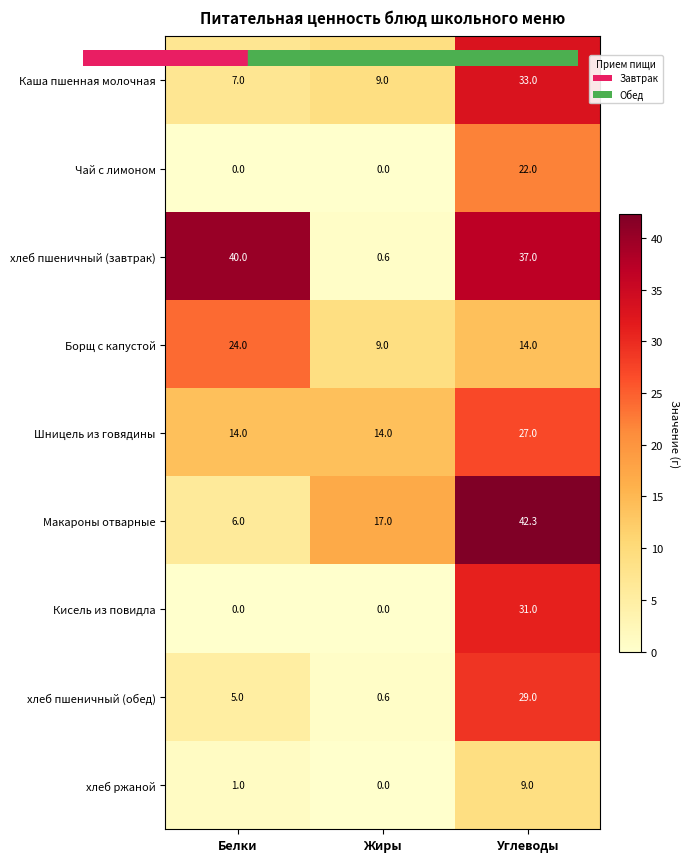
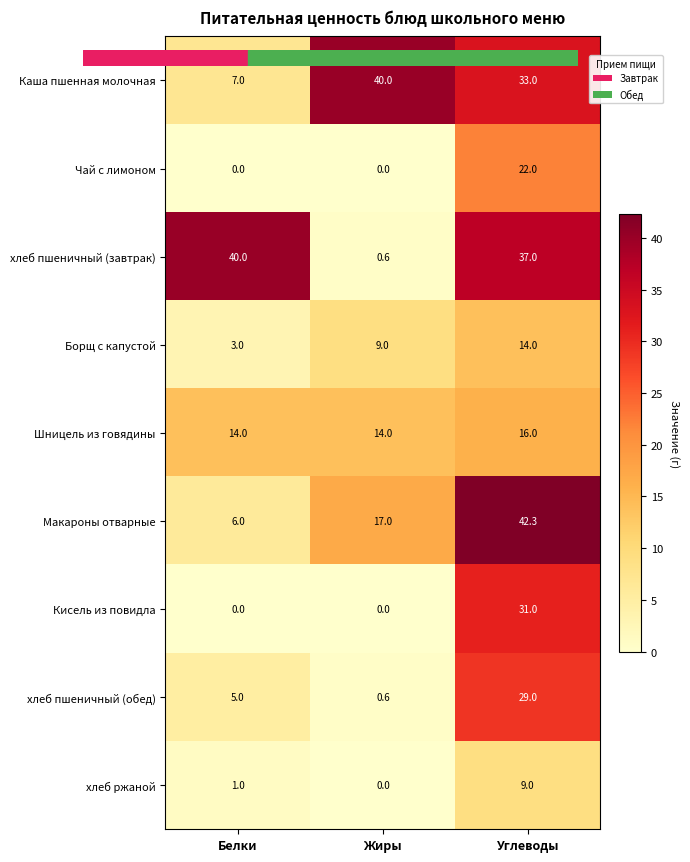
  {
    "Каша пшенная молочная": {
      "Белки": 7.0,
-     "Жиры": 9.0,
+     "Жиры": 40.0,
      "Углеводы": 33.0
    },
    "Чай с лимоном": {
      "Белки": 0.0,
      "Жиры": 0.0,
      "Углеводы": 22.0
    },
    "хлеб пшеничный (завтрак)": {
      "Белки": 40.0,
      "Жиры": 0.6,
      "Углеводы": 37.0
    },
    "Борщ с капустой": {
-     "Белки": 24.0,
+     "Белки": 3.0,
      "Жиры": 9.0,
      "Углеводы": 14.0
    },
    "Шницель из говядины": {
      "Белки": 14.0,
      "Жиры": 14.0,
-     "Углеводы": 27.0
+     "Углеводы": 16.0
    },
    "Макароны отварные": {
      "Белки": 6.0,
      "Жиры": 17.0,
      "Углеводы": 42.3
    },
    "Кисель из повидла": {
      "Белки": 0.0,
      "Жиры": 0.0,
      "Углеводы": 31.0
    },
    "хлеб пшеничный (обед)": {
      "Белки": 5.0,
      "Жиры": 0.6,
      "Углеводы": 29.0
    },
    "хлеб ржаной": {
      "Белки": 1.0,
      "Жиры": 0.0,
      "Углеводы": 9.0
    }
  }
